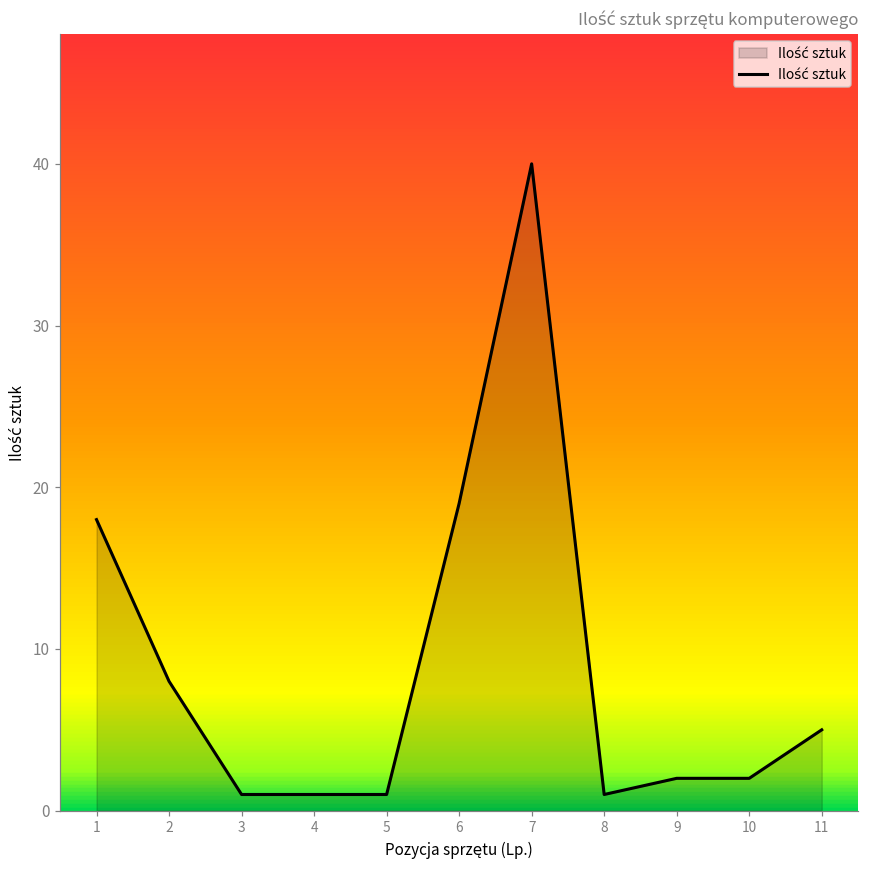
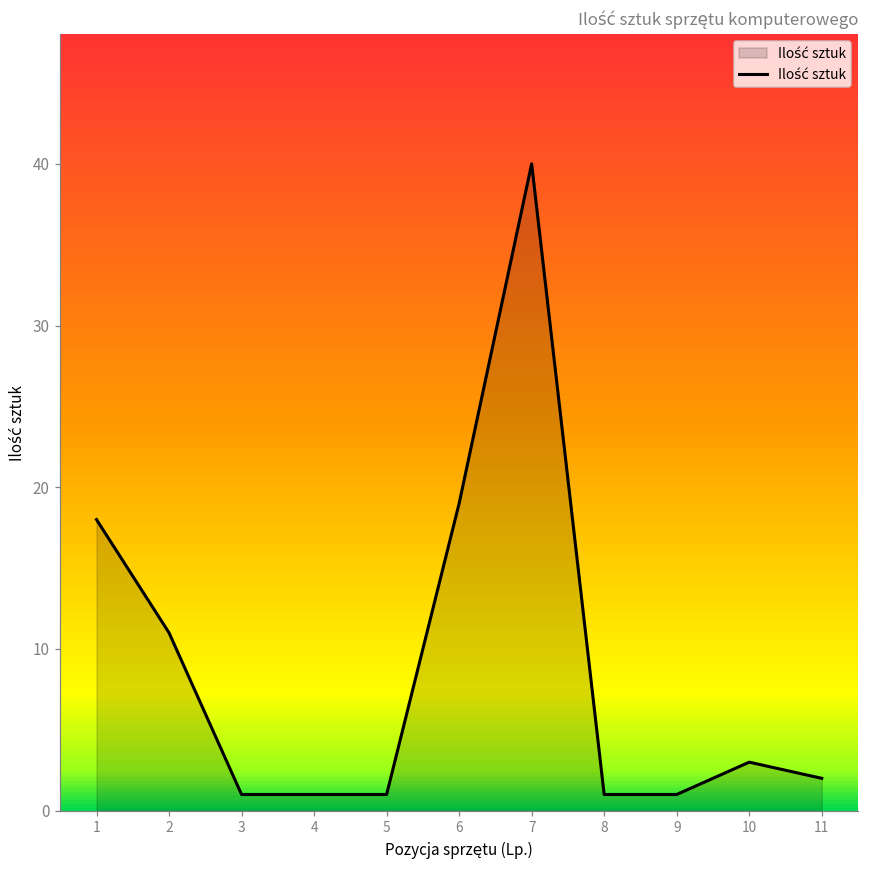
  {
    "1": 18,
-   "2": 8,
+   "2": 11,
    "3": 1,
    "4": 1,
    "5": 1,
    "6": 19,
    "7": 40,
    "8": 1,
-   "9": 2,
-   "10": 2,
-   "11": 5
+   "9": 1,
+   "10": 3,
+   "11": 2
  }
